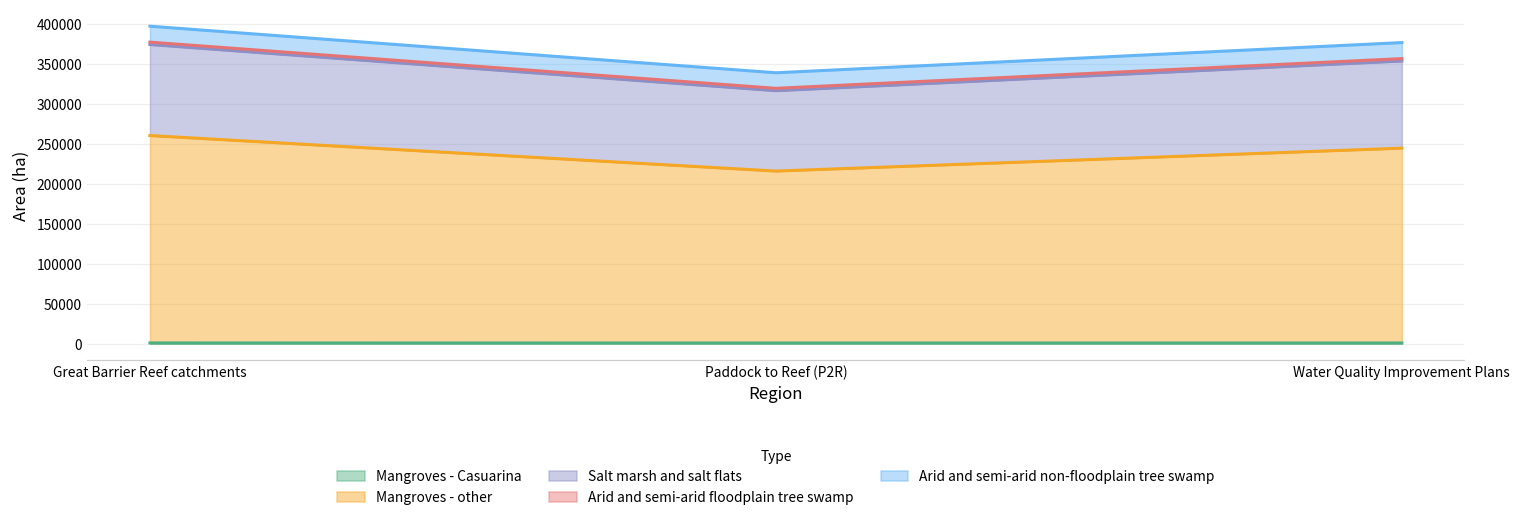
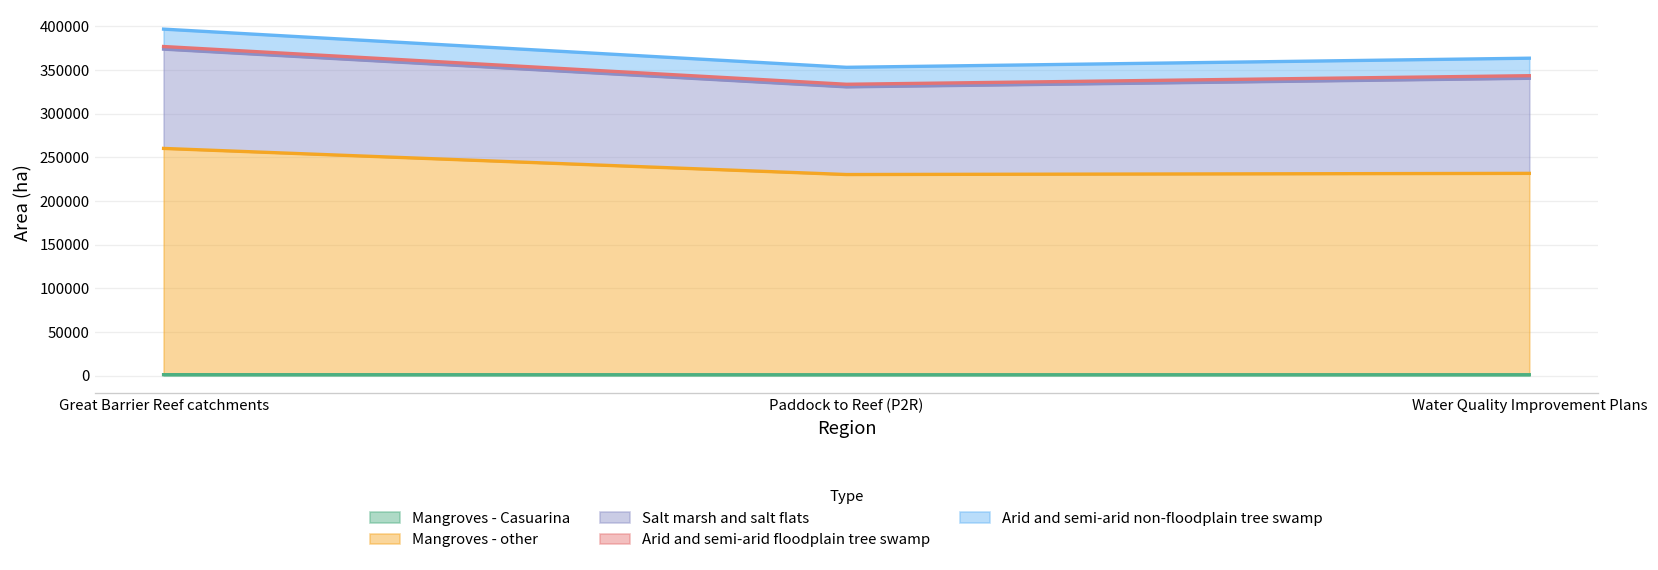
  {
    "Mangroves - Casuarina": {
      "Great Barrier Reef catchments": 0,
      "Paddock to Reef (P2R)": 0,
      "Water Quality Improvement Plans": 0
    },
    "Mangroves - other": {
      "Great Barrier Reef catchments": 260000,
-     "Paddock to Reef (P2R)": 210000,
-     "Water Quality Improvement Plans": 240000
+     "Paddock to Reef (P2R)": 230000,
+     "Water Quality Improvement Plans": 230000
    }
  }
